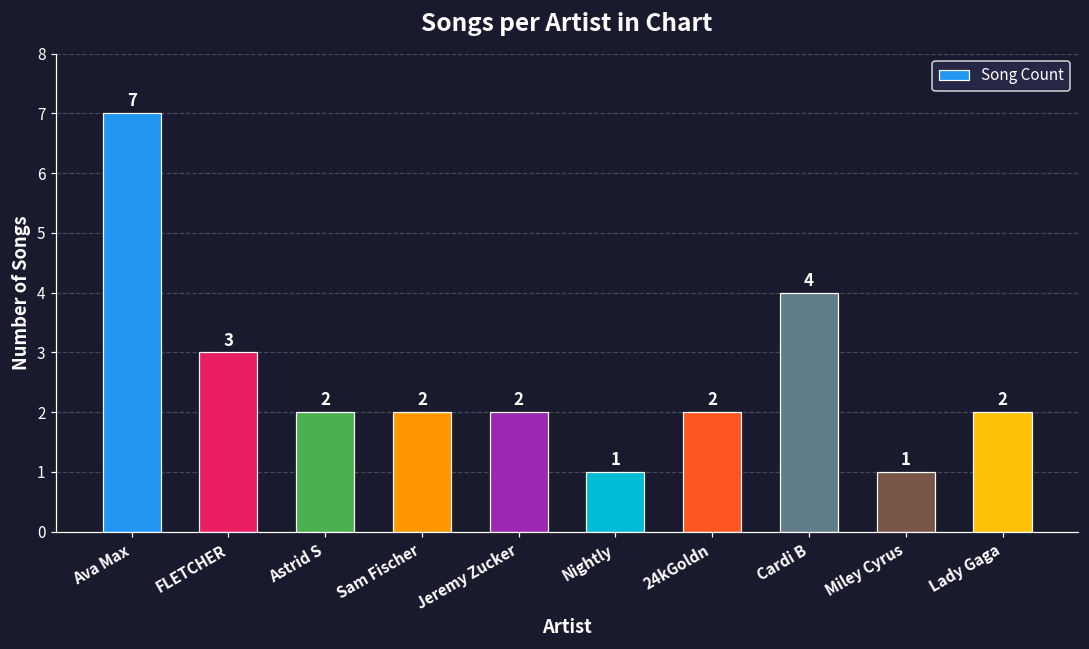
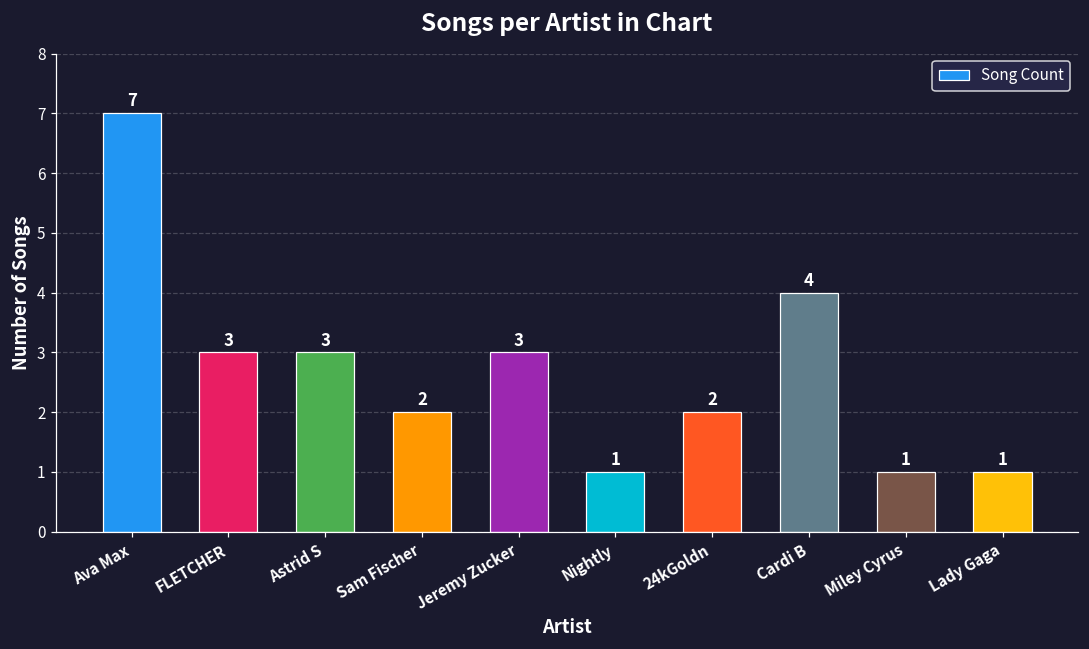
  {
    "Ava Max": 7,
    "FLETCHER": 3,
-   "Astrid S": 2,
+   "Astrid S": 3,
    "Sam Fischer": 2,
-   "Jeremy Zucker": 2,
+   "Jeremy Zucker": 3,
    "Nightly": 1,
    "24kGoldn": 2,
    "Cardi B": 4,
    "Miley Cyrus": 1,
-   "Lady Gaga": 2
+   "Lady Gaga": 1
  }
